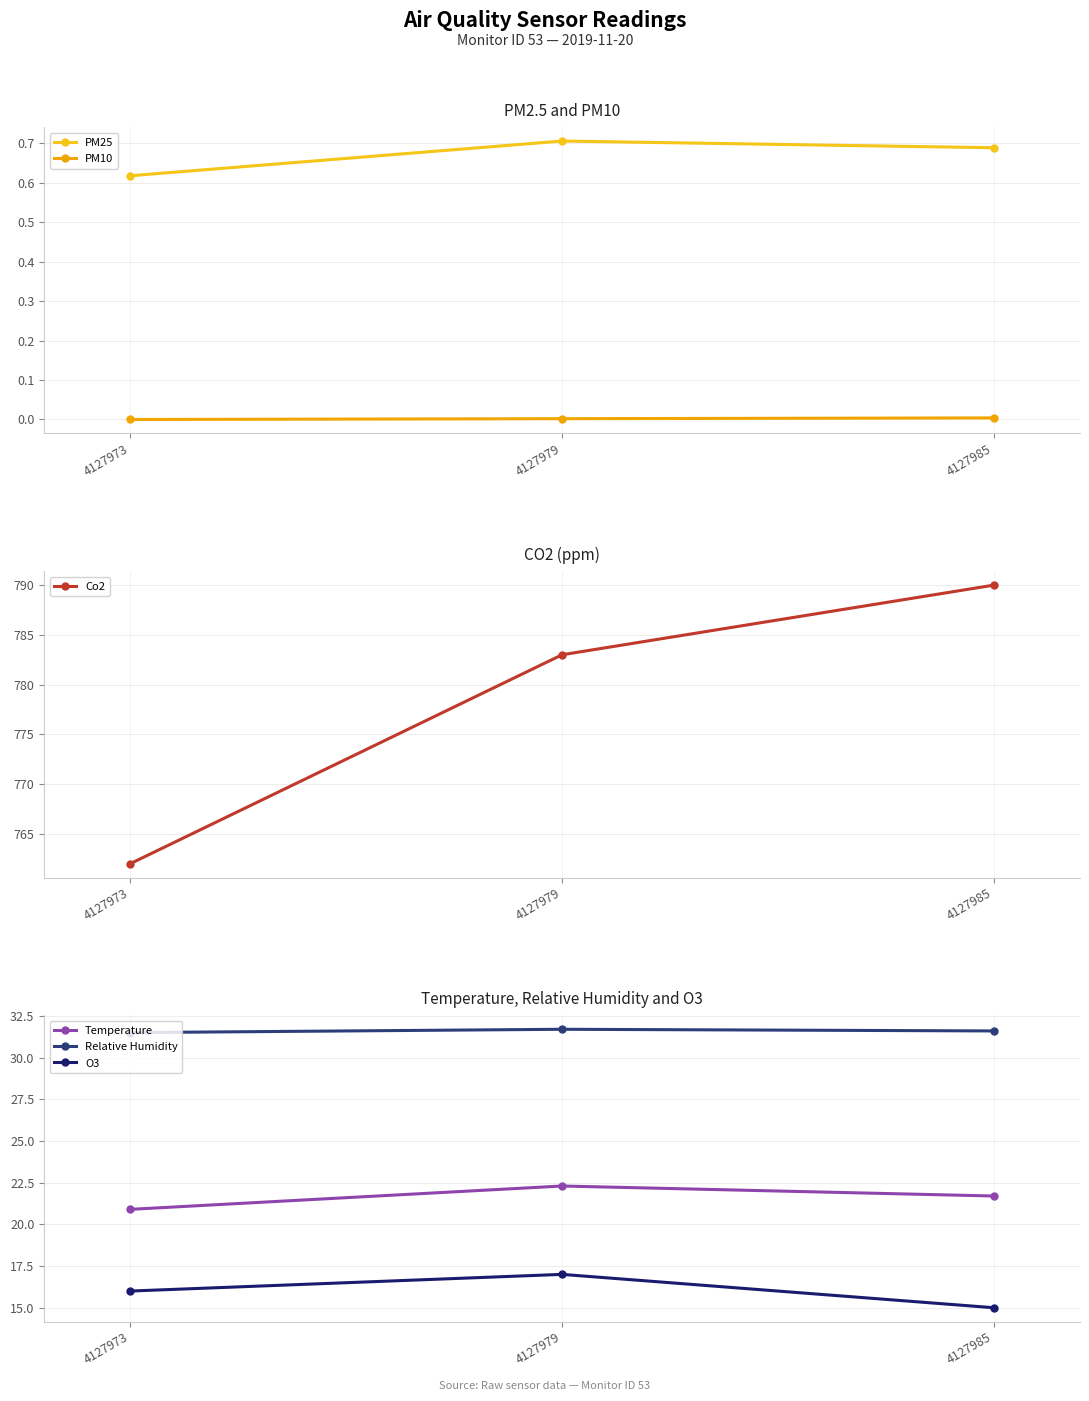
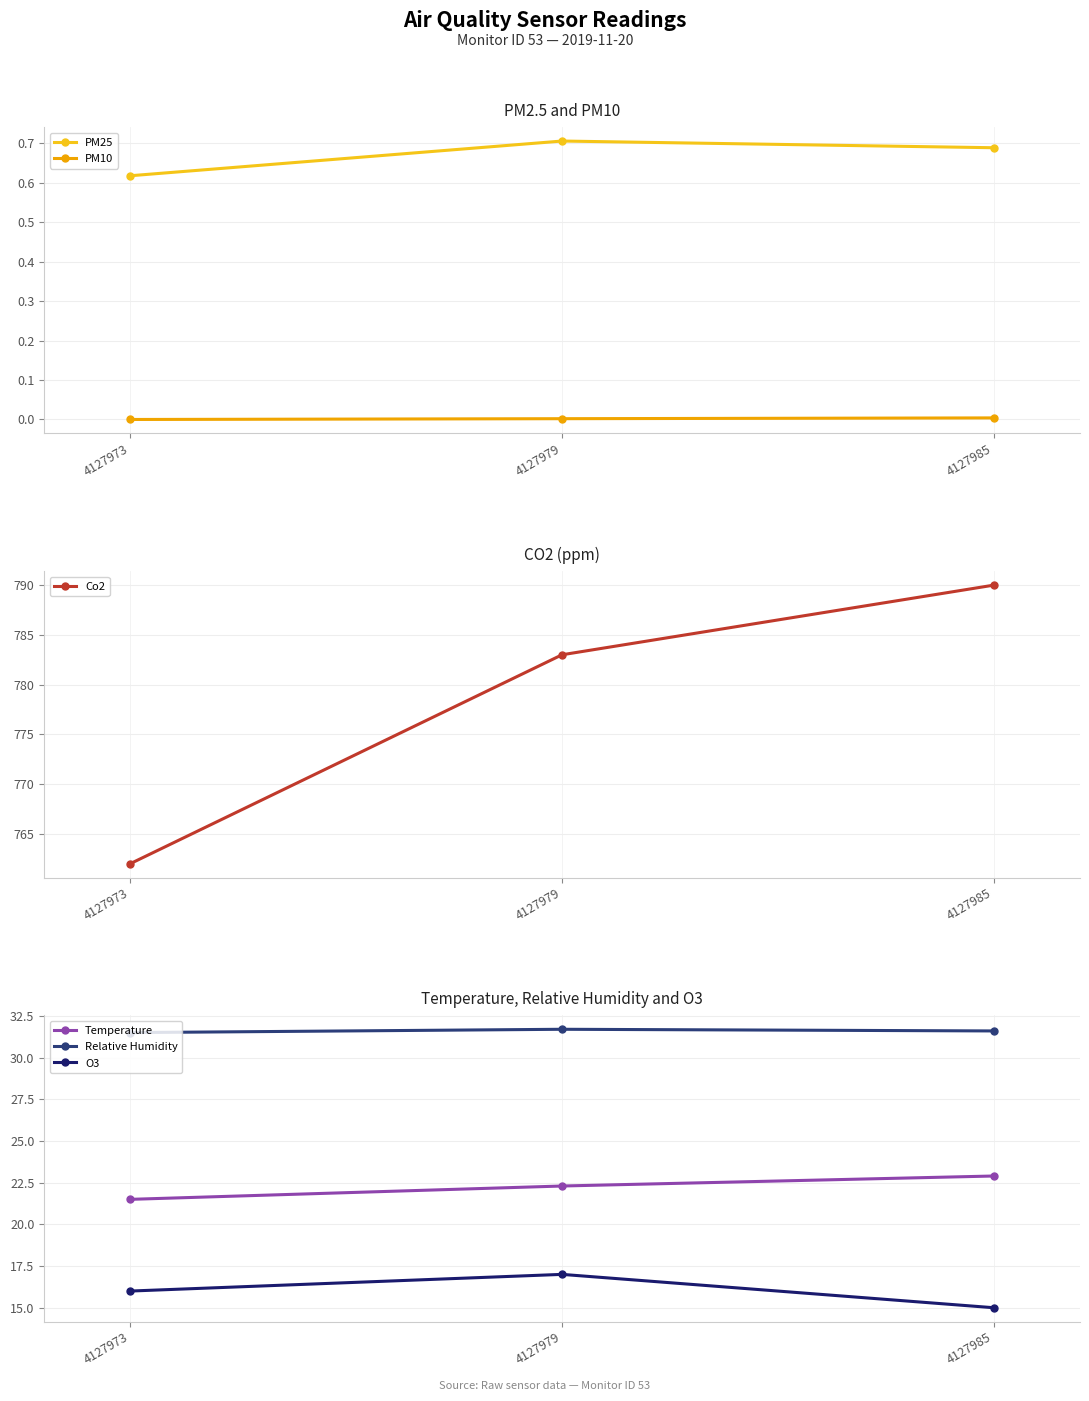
  {
    "CO2 (ppm)": {
      "4127973": 762,
      "4127979": 783,
      "4127985": 790
    },
    "Temperature, Relative Humidity and O3": {
      "Temperature": {
-       "4127973": 20.9,
+       "4127973": 21.5,
        "4127979": 22.3,
-       "4127985": 21.7
+       "4127985": 22.9
      }
    }
  }
